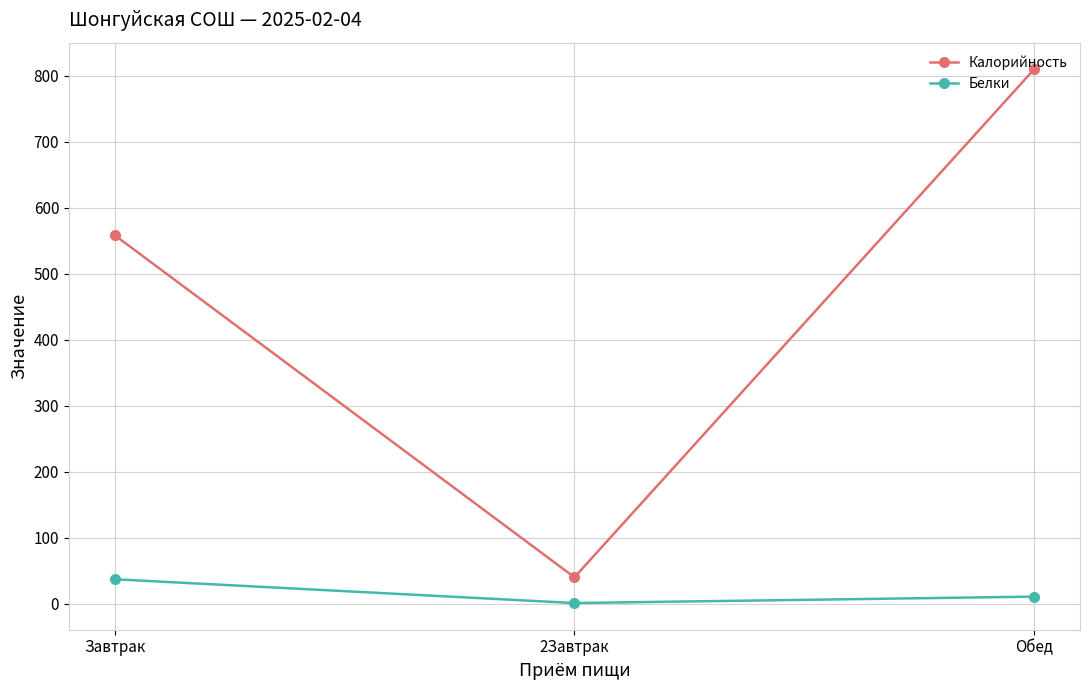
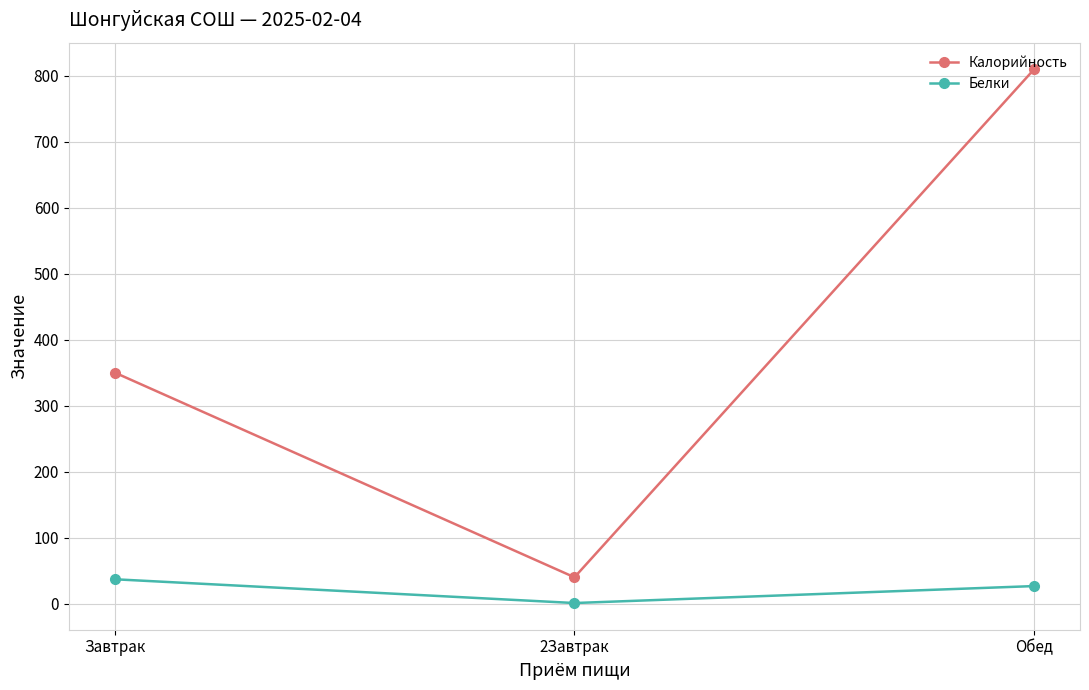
  {
    "Калорийность": {
-     "Завтрак": 560,
+     "Завтрак": 350,
      "2Завтрак": 40,
      "Обед": 810
    },
    "Белки": {
      "Завтрак": 40,
      "2Завтрак": 0,
-     "Обед": 10
+     "Обед": 30
    }
  }
